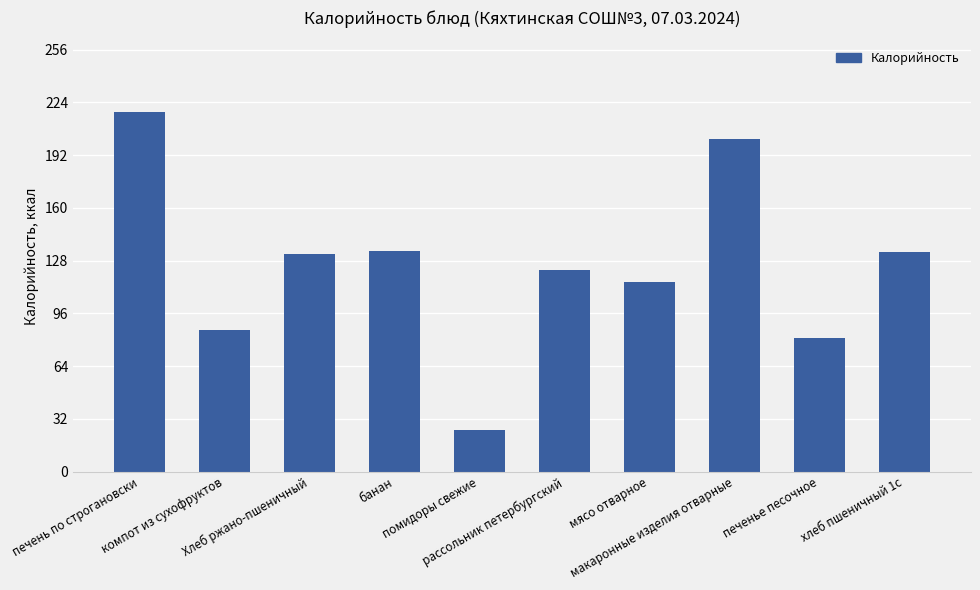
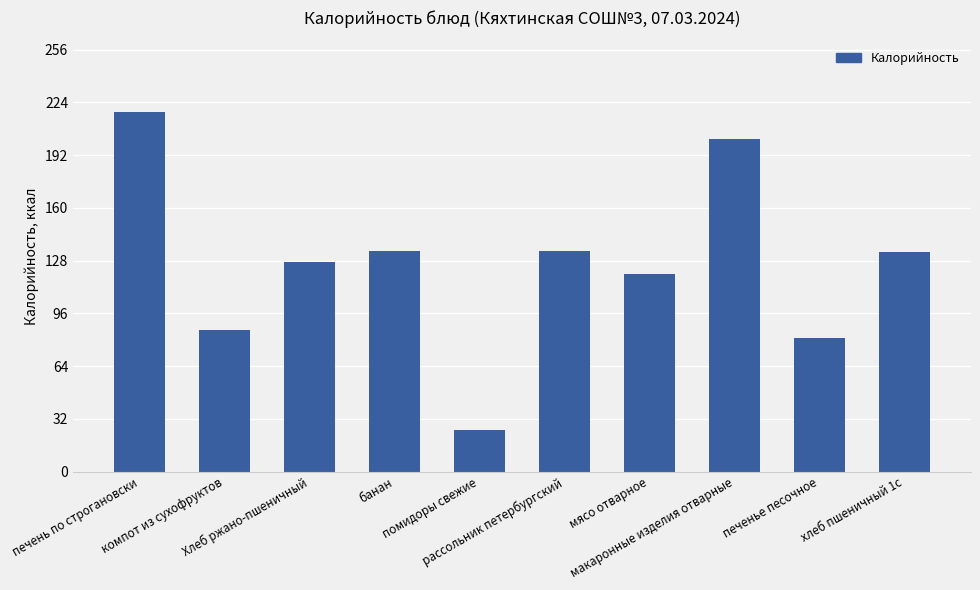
  {
    "печень по строгановски": 218,
    "компот из сухофруктов": 86,
-   "Хлеб ржано-пшеничный": 132,
+   "Хлеб ржано-пшеничный": 127,
    "банан": 134,
    "помидоры свежие": 25,
-   "рассольник петербургский": 122,
-   "мясо отварное": 115,
+   "рассольник петербургский": 134,
+   "мясо отварное": 120,
    "макаронные изделия отварные": 202,
    "печенье песочное": 81,
    "хлеб пшеничный 1с": 133
  }
